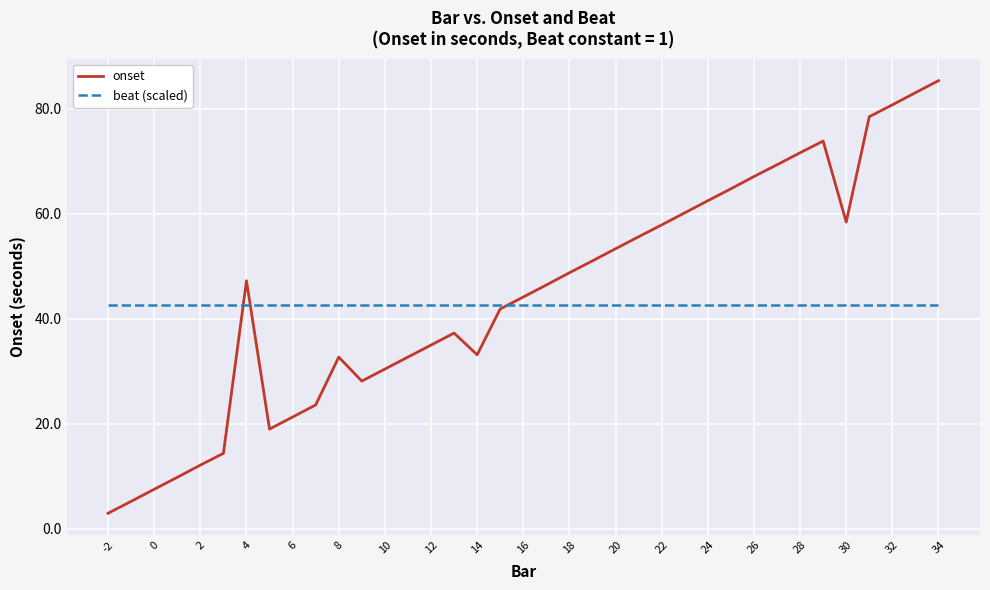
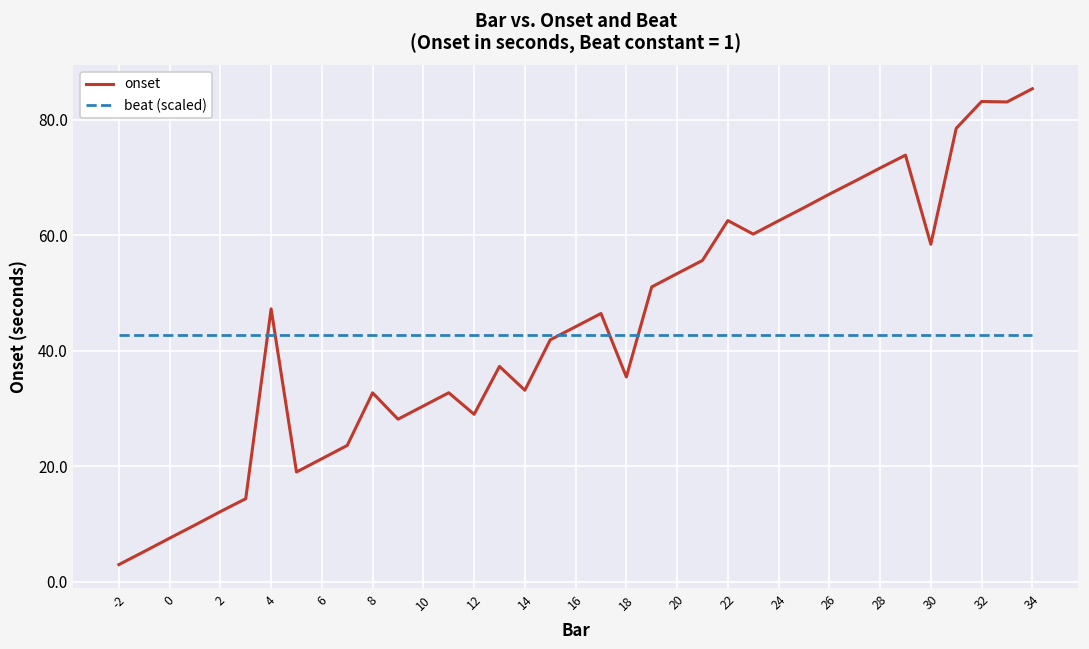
  {
    "onset": {
      "-2": 3,
      "0": 8,
      "2": 12,
      "4": 47,
      "6": 21,
      "8": 33,
      "10": 30,
-     "12": 35,
+     "12": 29,
      "14": 33,
      "16": 44,
-     "18": 49,
+     "18": 35,
      "20": 53,
-     "22": 58,
+     "22": 63,
      "24": 62,
      "26": 67,
      "28": 72,
      "30": 58,
-     "32": 81,
+     "32": 83,
      "34": 85
    },
    "beat (scaled)": {
      "-2": 43,
      "0": 43,
      "2": 43,
      "4": 43,
      "6": 43,
      "8": 43,
      "10": 43,
      "12": 43,
      "14": 43,
      "16": 43,
      "18": 43,
      "20": 43,
      "22": 43,
      "24": 43,
      "26": 43,
      "28": 43,
      "30": 43,
      "32": 43,
      "34": 43
    }
  }
